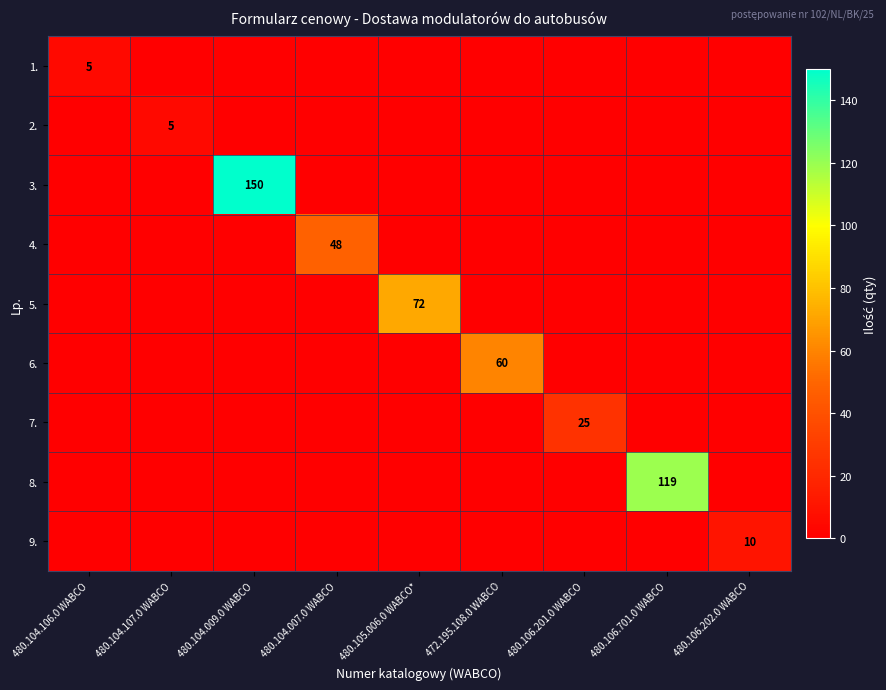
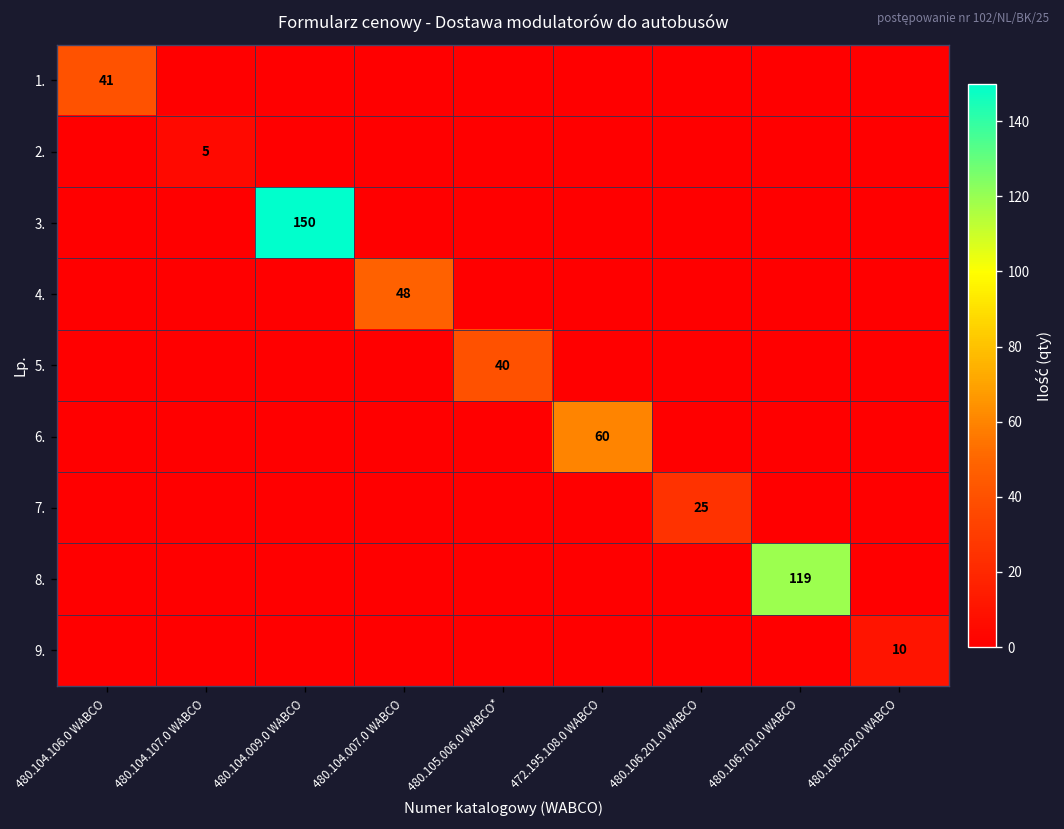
  {
    "1.": {
-     "480.104.106.0 WABCO": 5
+     "480.104.106.0 WABCO": 41
    },
    "2.": {
      "480.104.107.0 WABCO": 5
    },
    "3.": {
      "480.104.009.0 WABCO": 150
    },
    "4.": {
      "480.104.007.0 WABCO": 48
    },
    "5.": {
-     "480.105.006.0 WABCO*": 72
+     "480.105.006.0 WABCO*": 40
    },
    "6.": {
      "472.195.108.0 WABCO": 60
    },
    "7.": {
      "480.106.201.0 WABCO": 25
    },
    "8.": {
      "480.106.701.0 WABCO": 119
    },
    "9.": {
      "480.106.202.0 WABCO": 10
    }
  }
